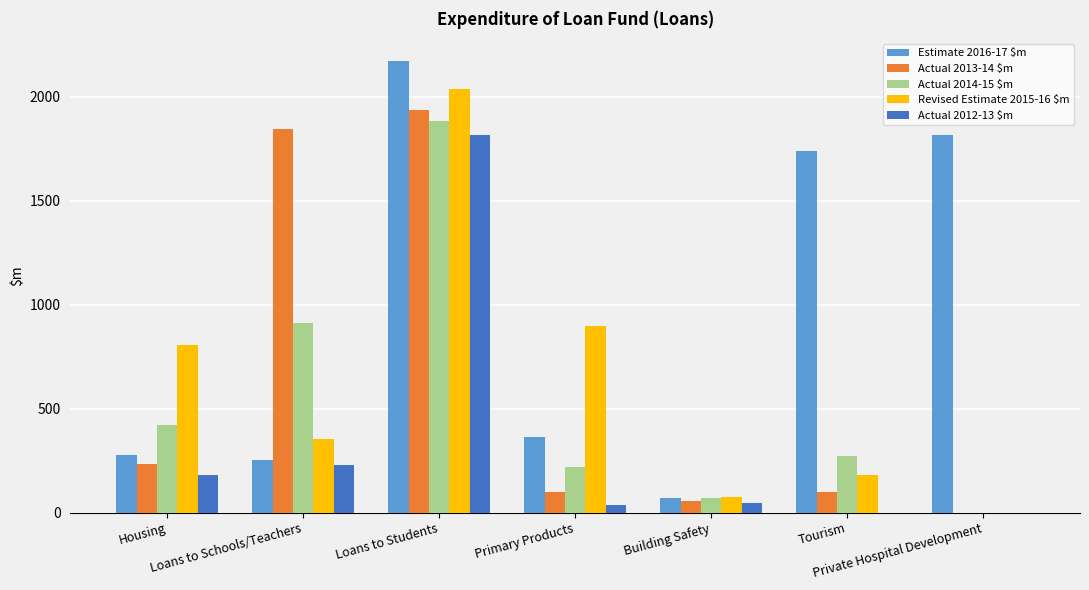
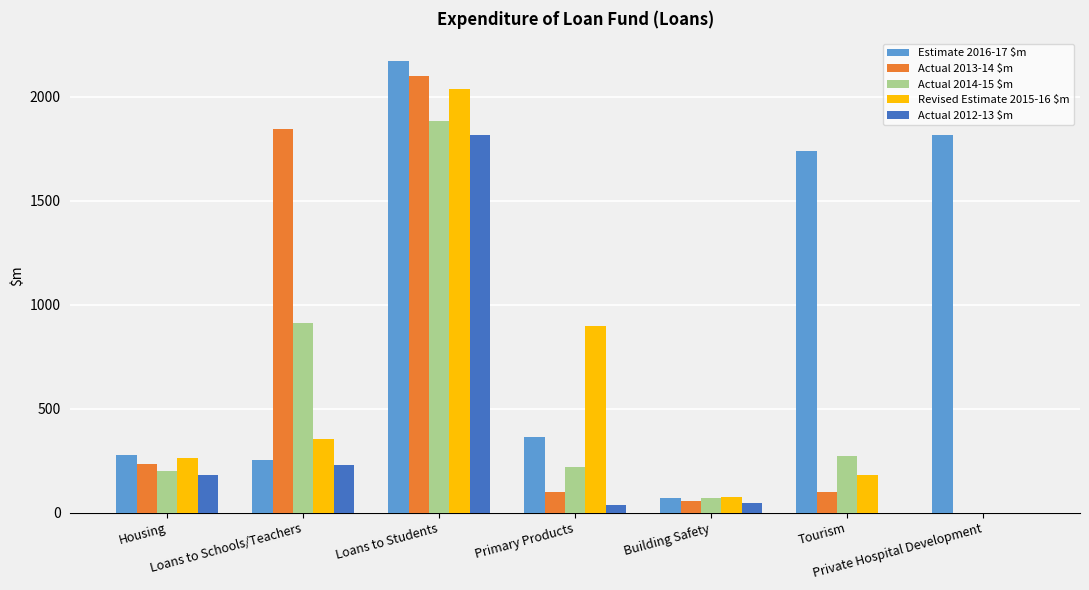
  {
    "Actual 2013-14 $m": {
      "Housing": 240,
      "Loans to Schools/Teachers": 1850,
-     "Loans to Students": 1940,
+     "Loans to Students": 2100,
      "Primary Products": 100,
      "Building Safety": 50,
      "Tourism": 100,
      "Private Hospital Development": 0
    },
    "Actual 2014-15 $m": {
-     "Housing": 420,
+     "Housing": 200,
      "Loans to Schools/Teachers": 910,
      "Loans to Students": 1880,
      "Primary Products": 220,
      "Building Safety": 70,
      "Tourism": 270,
      "Private Hospital Development": 0
    },
    "Revised Estimate 2015-16 $m": {
-     "Housing": 810,
+     "Housing": 270,
      "Loans to Schools/Teachers": 350,
      "Loans to Students": 2040,
      "Primary Products": 900,
      "Building Safety": 70,
      "Tourism": 180,
      "Private Hospital Development": 0
    }
  }
